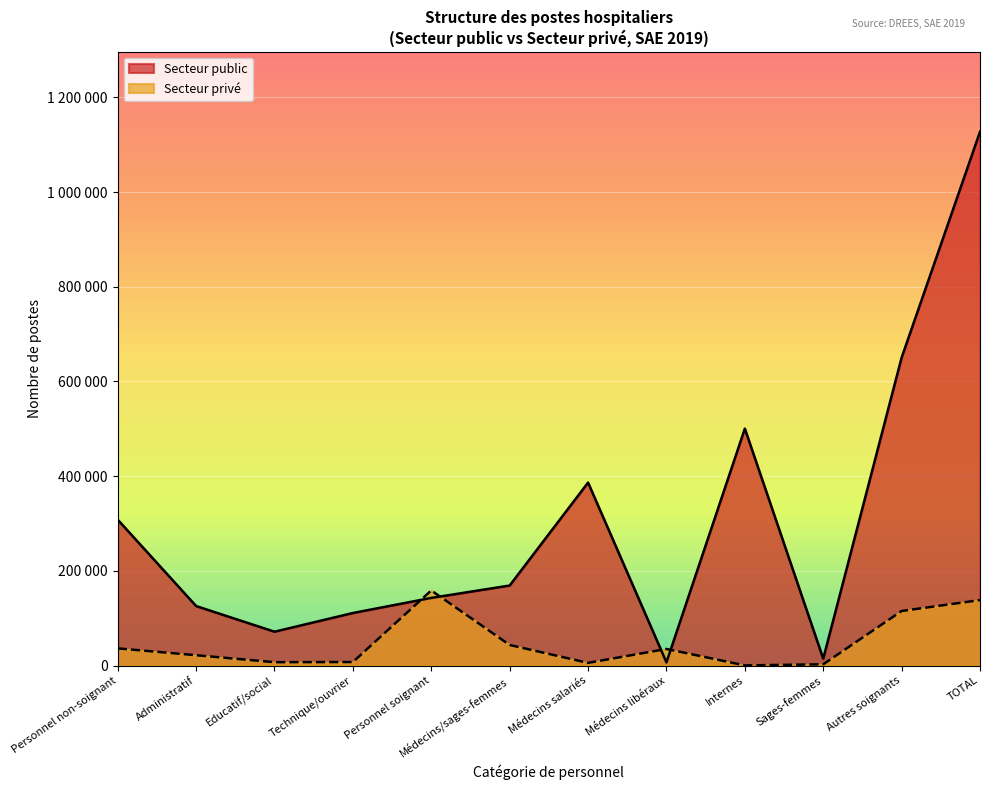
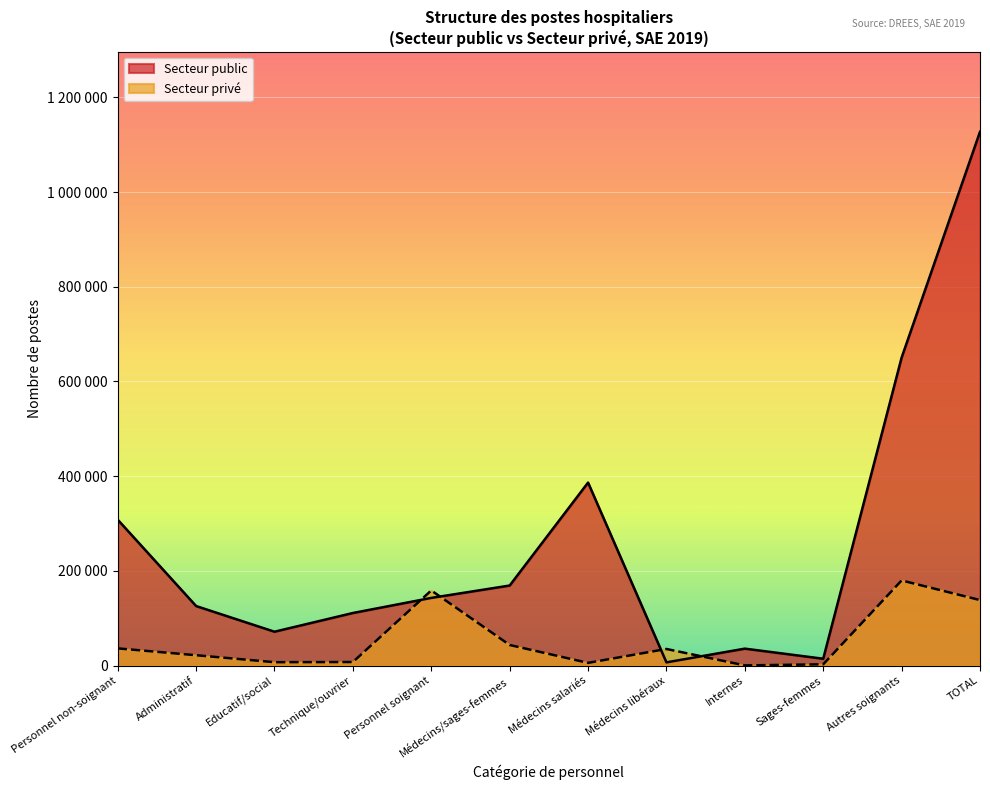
  {
    "Secteur public": {
      "Personnel non-soignant": 310000,
      "Administratif": 130000,
      "Educatif/social": 70000,
      "Technique/ouvrier": 110000,
      "Personnel soignant": 140000,
      "Médecins/sages-femmes": 170000,
      "Médecins salariés": 390000,
      "Médecins libéraux": 10000,
-     "Internes": 500000,
+     "Internes": 40000,
      "Sages-femmes": 10000,
      "Autres soignants": 650000,
      "TOTAL": 1130000
    },
    "Secteur privé": {
      "Personnel non-soignant": 40000,
      "Administratif": 20000,
      "Educatif/social": 10000,
      "Technique/ouvrier": 10000,
      "Personnel soignant": 160000,
      "Médecins/sages-femmes": 40000,
      "Médecins salariés": 10000,
      "Médecins libéraux": 30000,
      "Internes": 0,
      "Sages-femmes": 0,
-     "Autres soignants": 120000,
+     "Autres soignants": 180000,
      "TOTAL": 140000
    }
  }
